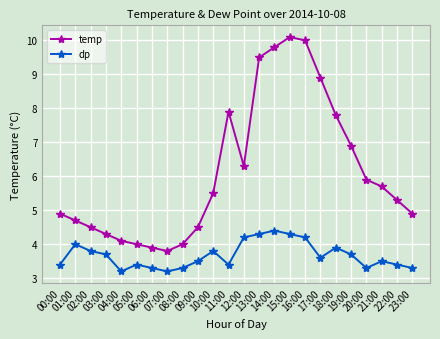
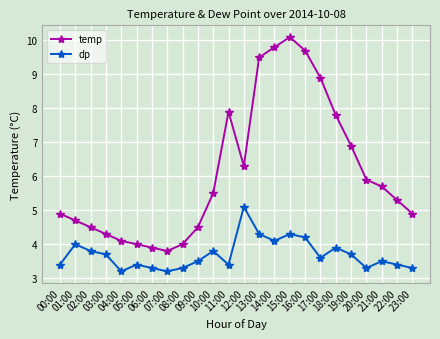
  {
    "temp": {
      "00:00": 4.9,
      "01:00": 4.7,
      "02:00": 4.5,
      "03:00": 4.3,
      "04:00": 4.1,
      "05:00": 4.0,
      "06:00": 3.9,
      "07:00": 3.8,
      "08:00": 4.0,
      "09:00": 4.5,
      "10:00": 5.5,
      "11:00": 7.9,
      "12:00": 6.3,
      "13:00": 9.5,
      "14:00": 9.8,
      "15:00": 10.1,
-     "16:00": 10.0,
+     "16:00": 9.7,
      "17:00": 8.9,
      "18:00": 7.8,
      "19:00": 6.9,
      "20:00": 5.9,
      "21:00": 5.7,
      "22:00": 5.3,
      "23:00": 4.9
    },
    "dp": {
      "00:00": 3.4,
      "01:00": 4.0,
      "02:00": 3.8,
      "03:00": 3.7,
      "04:00": 3.2,
      "05:00": 3.4,
      "06:00": 3.3,
      "07:00": 3.2,
      "08:00": 3.3,
      "09:00": 3.5,
      "10:00": 3.8,
      "11:00": 3.4,
-     "12:00": 4.2,
+     "12:00": 5.1,
      "13:00": 4.3,
-     "14:00": 4.4,
+     "14:00": 4.1,
      "15:00": 4.3,
      "16:00": 4.2,
      "17:00": 3.6,
      "18:00": 3.9,
      "19:00": 3.7,
      "20:00": 3.3,
      "21:00": 3.5,
      "22:00": 3.4,
      "23:00": 3.3
    }
  }
